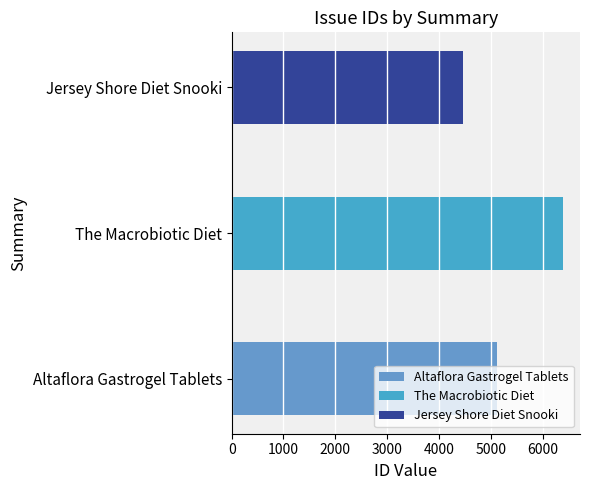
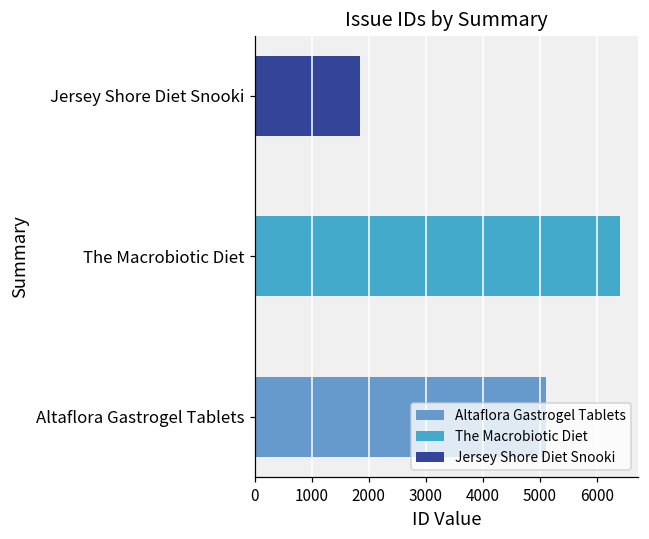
  {
-   "Jersey Shore Diet Snooki": 4500,
+   "Jersey Shore Diet Snooki": 1900,
    "The Macrobiotic Diet": 6400
  }
